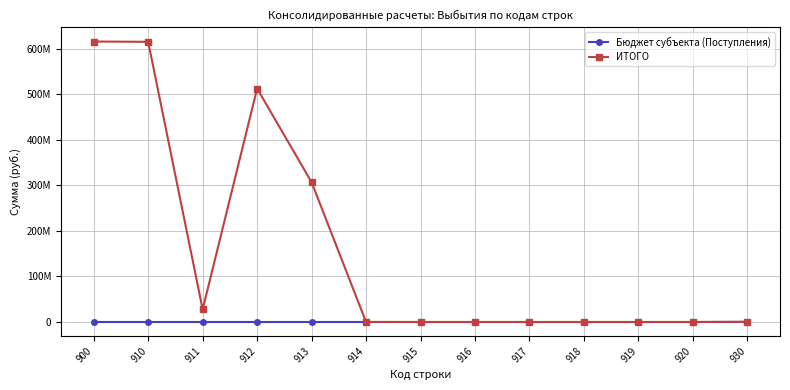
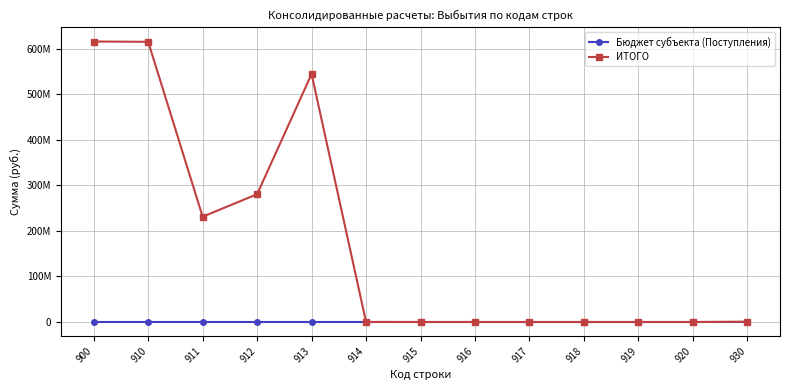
  {
    "Бюджет субъекта (Поступления)": {
      "900": 0,
      "910": 0,
      "911": 0,
      "912": 0,
      "913": 0
    },
    "ИТОГО": {
      "900": 620000000,
      "910": 620000000,
-     "911": 30000000,
-     "912": 510000000,
-     "913": 310000000
+     "911": 230000000,
+     "912": 280000000,
+     "913": 540000000
    }
  }
